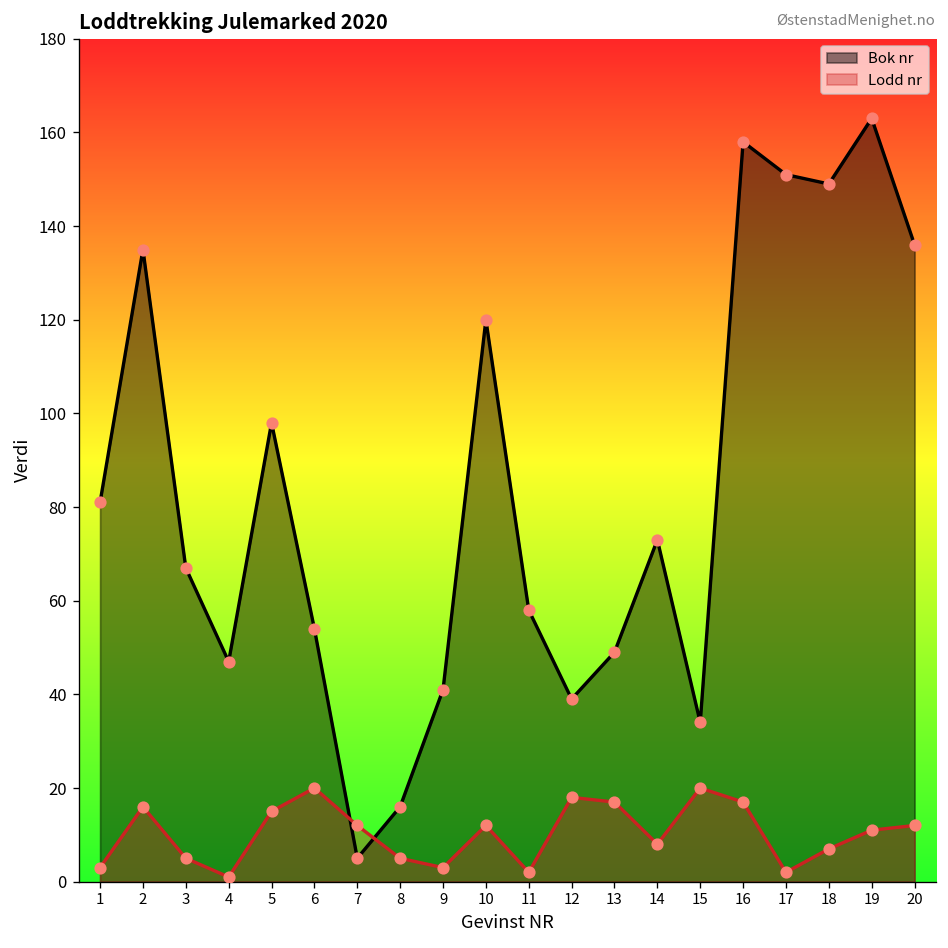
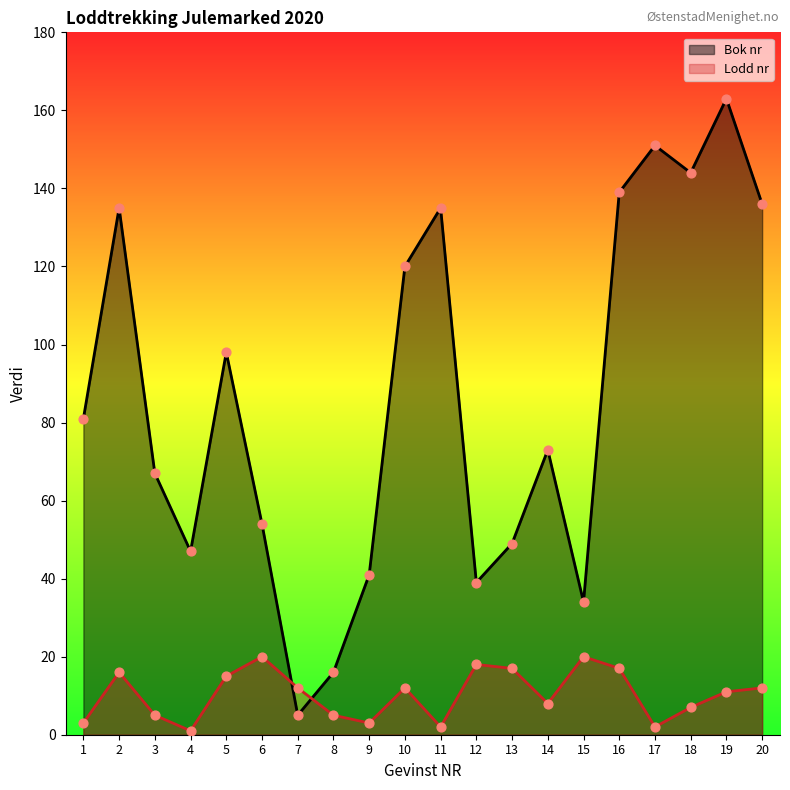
  {
    "Bok nr": {
      "1": 81,
      "2": 135,
      "3": 67,
      "4": 47,
      "5": 98,
      "6": 54,
      "7": 5,
      "8": 16,
      "9": 41,
      "10": 120,
-     "11": 58,
+     "11": 135,
      "12": 39,
      "13": 49,
      "14": 73,
      "15": 34,
-     "16": 158,
+     "16": 139,
      "17": 151,
-     "18": 149,
+     "18": 144,
      "19": 163,
      "20": 136
    },
    "Lodd nr": {
      "1": 3,
      "2": 16,
      "3": 5,
      "4": 1,
      "5": 15,
      "6": 20,
      "7": 12,
      "8": 5,
      "9": 3,
      "10": 12,
      "11": 2,
      "12": 18,
      "13": 17,
      "14": 8,
      "15": 20,
      "16": 17,
      "17": 2,
      "18": 7,
      "19": 11,
      "20": 12
    }
  }
